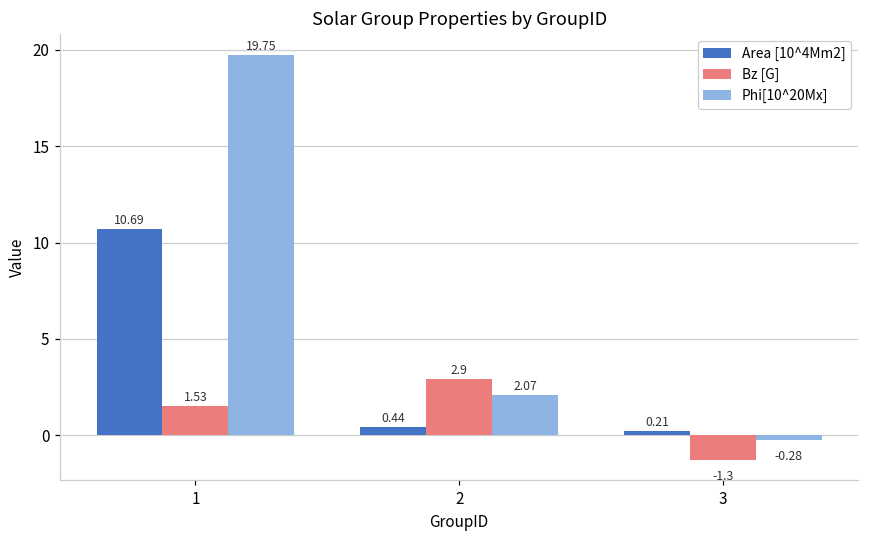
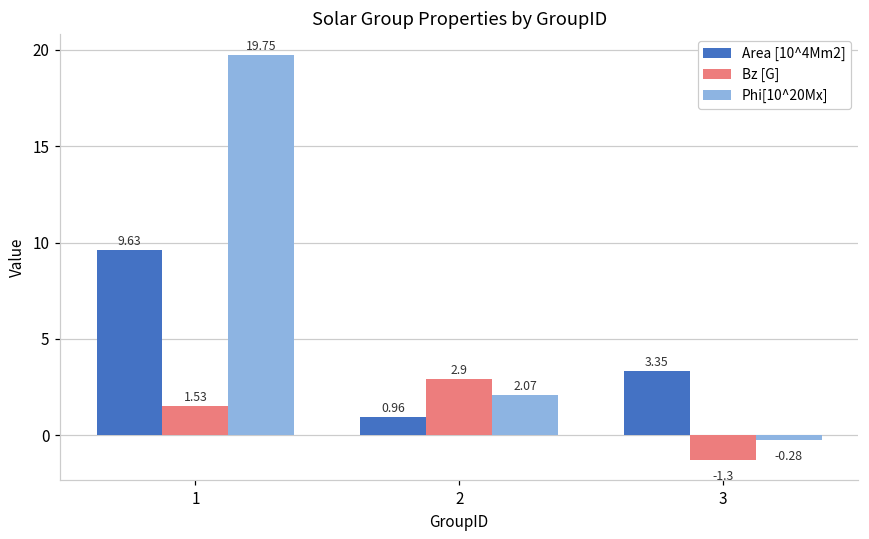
  {
    "Area [10^4Mm2]": {
-     "1": 10.69,
-     "2": 0.44,
-     "3": 0.21
+     "1": 9.63,
+     "2": 0.96,
+     "3": 3.35
    },
    "Bz [G]": {
      "1": 1.53,
      "2": 2.9,
      "3": -1.3
    },
    "Phi[10^20Mx]": {
      "1": 19.75,
      "2": 2.07,
      "3": -0.28
    }
  }
